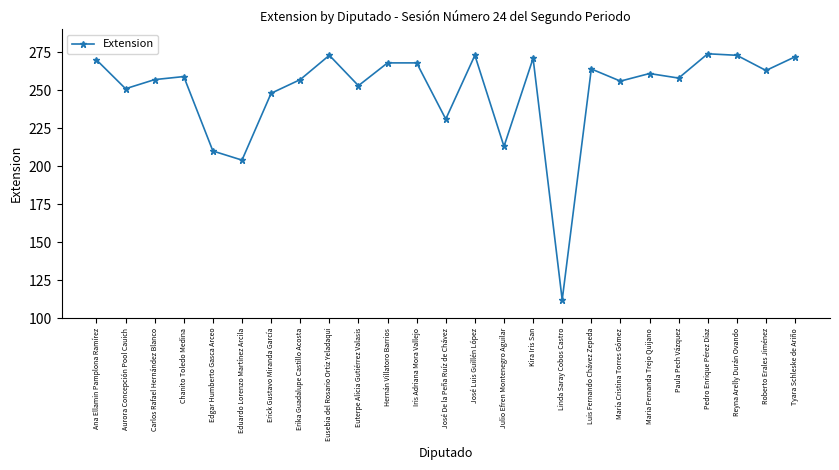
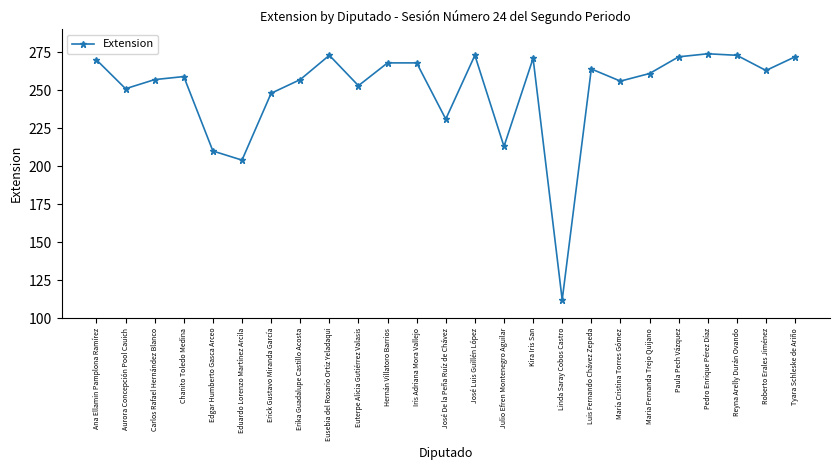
  {
    "Ana Ellamin Pamplona Ramírez": 270,
    "Aurora Concepción Pool Cauich": 251,
    "Carlos Rafael Hernández Blanco": 257,
    "Chanito Toledo Medina": 259,
    "Edgar Humberto Gasca Arceo": 210,
    "Eduardo Lorenzo Martínez Arcila": 204,
    "Erick Gustavo Miranda García": 248,
    "Erika Guadalupe Castillo Acosta": 257,
    "Eusebia del Rosario Ortiz Yeladaqui": 273,
    "Euterpe Alicia Gutiérrez Valasis": 253,
    "Hernán Villatoro Barrios": 268,
    "Iris Adriana Mora Vallejo": 268,
    "José De la Peña Ruíz de Chávez": 231,
    "José Luis Guillén López": 273,
    "Julio Efren Montenegro Aguilar": 213,
    "Kira Iris San": 271,
    "Linda Saray Cobos Castro": 112,
    "Luis Fernando Chávez Zepeda": 264,
    "María Cristina Torres Gómez": 256,
    "Maria Fernanda Trejo Quijano": 261,
-   "Paula Pech Vázquez": 258,
+   "Paula Pech Vázquez": 272,
    "Pedro Enrique Pérez Díaz": 274,
    "Reyna Arelly Durán Ovando": 273,
    "Roberto Erales Jiménez": 263,
    "Tyara Schleske de Ariño": 272
  }
